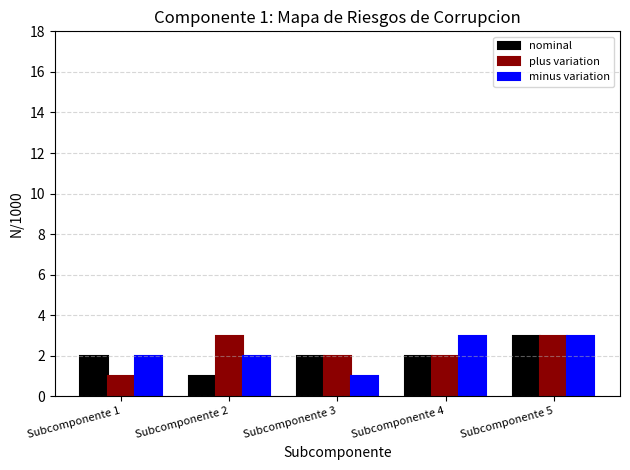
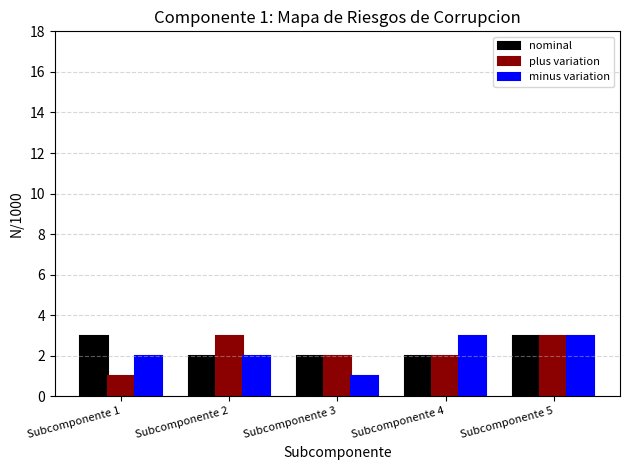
  {
    "nominal": {
-     "Subcomponente 1": 2,
-     "Subcomponente 2": 1,
+     "Subcomponente 1": 3,
+     "Subcomponente 2": 2,
      "Subcomponente 3": 2,
      "Subcomponente 4": 2,
      "Subcomponente 5": 3
    },
    "plus variation": {
      "Subcomponente 1": 1,
      "Subcomponente 2": 3,
      "Subcomponente 3": 2,
      "Subcomponente 4": 2,
      "Subcomponente 5": 3
    },
    "minus variation": {
      "Subcomponente 1": 2,
      "Subcomponente 2": 2,
      "Subcomponente 3": 1,
      "Subcomponente 4": 3,
      "Subcomponente 5": 3
    }
  }
